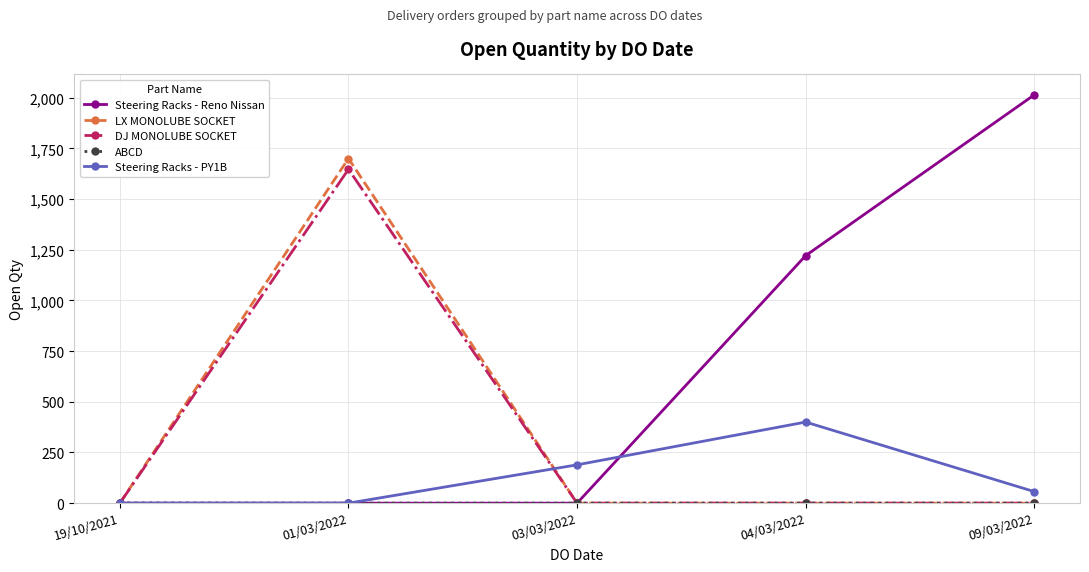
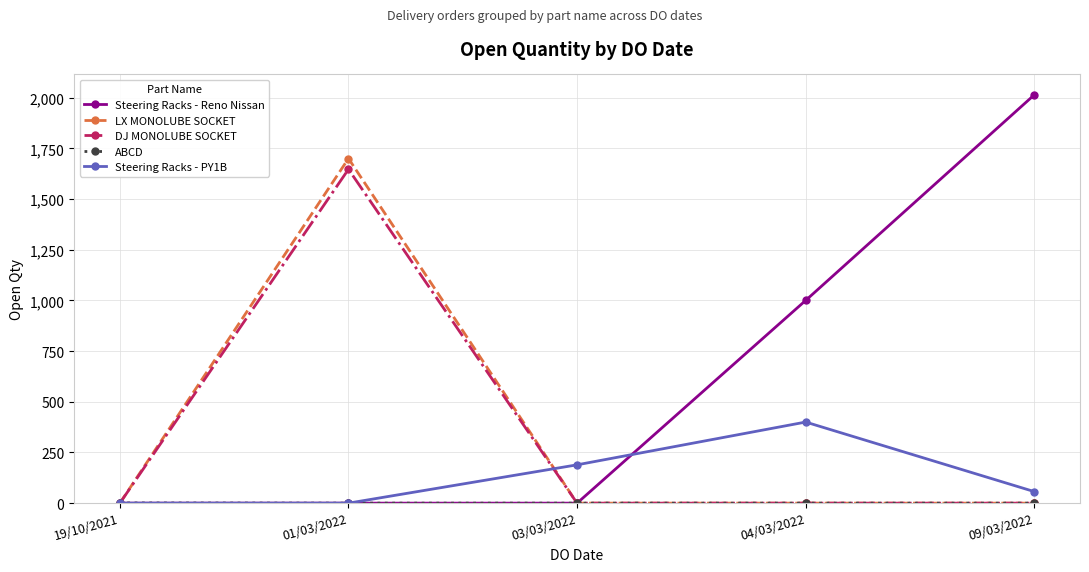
  {
    "Steering Racks - Reno Nissan": {
-     "04/03/2022": "1,220",
+     "04/03/2022": "1,000",
      "09/03/2022": "2,010"
    },
    "LX MONOLUBE SOCKET": {
      "01/03/2022": "1,700"
    },
    "DJ MONOLUBE SOCKET": {
      "01/03/2022": "1,650"
    },
    "Steering Racks - PY1B": {
      "03/03/2022": "190",
      "04/03/2022": "400",
      "09/03/2022": "60"
    }
  }
